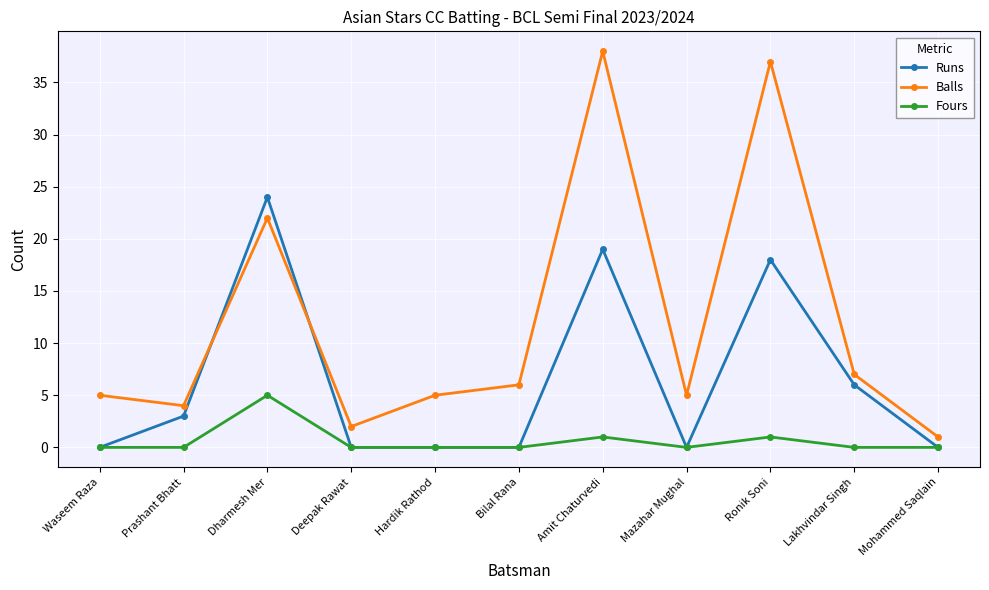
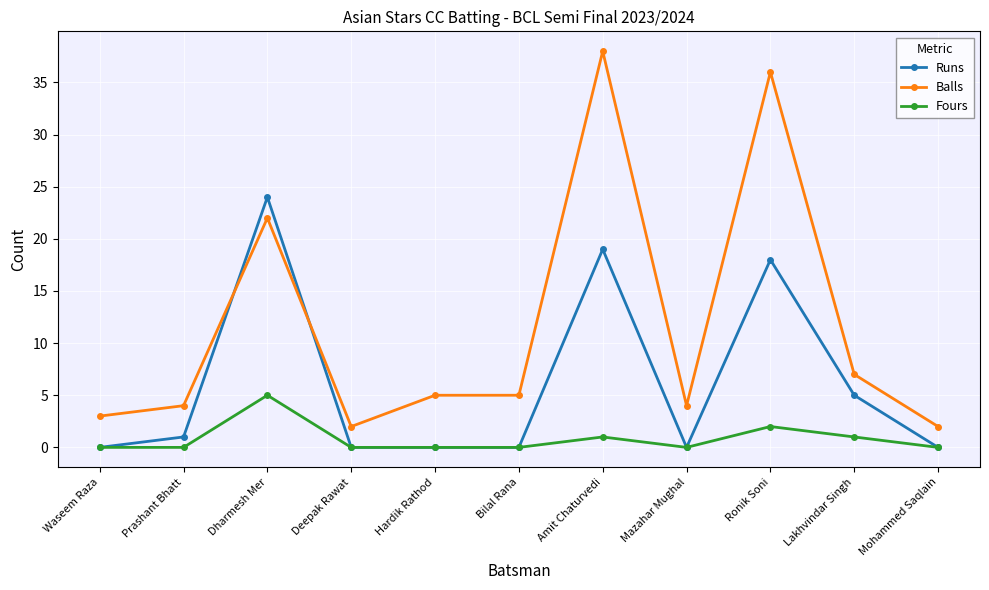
  {
    "Runs": {
-     "Prashant Bhatt": 3,
+     "Prashant Bhatt": 1,
      "Dharmesh Mer": 24,
      "Amit Chaturvedi": 19,
      "Ronik Soni": 18,
-     "Lakhvindar Singh": 6
+     "Lakhvindar Singh": 5
    },
    "Balls": {
-     "Waseem Raza": 5,
+     "Waseem Raza": 3,
      "Prashant Bhatt": 4,
      "Dharmesh Mer": 22,
      "Deepak Rawat": 2,
      "Hardik Rathod": 5,
-     "Bilal Rana": 6,
+     "Bilal Rana": 5,
      "Amit Chaturvedi": 38,
-     "Mazahar Mughal": 5,
-     "Ronik Soni": 37,
+     "Mazahar Mughal": 4,
+     "Ronik Soni": 36,
      "Lakhvindar Singh": 7,
-     "Mohammed Saqlain": 1
+     "Mohammed Saqlain": 2
    },
    "Fours": {
      "Prashant Bhatt": 0,
      "Dharmesh Mer": 5,
      "Amit Chaturvedi": 1,
-     "Ronik Soni": 1,
-     "Lakhvindar Singh": 0
+     "Ronik Soni": 2,
+     "Lakhvindar Singh": 1
    }
  }
